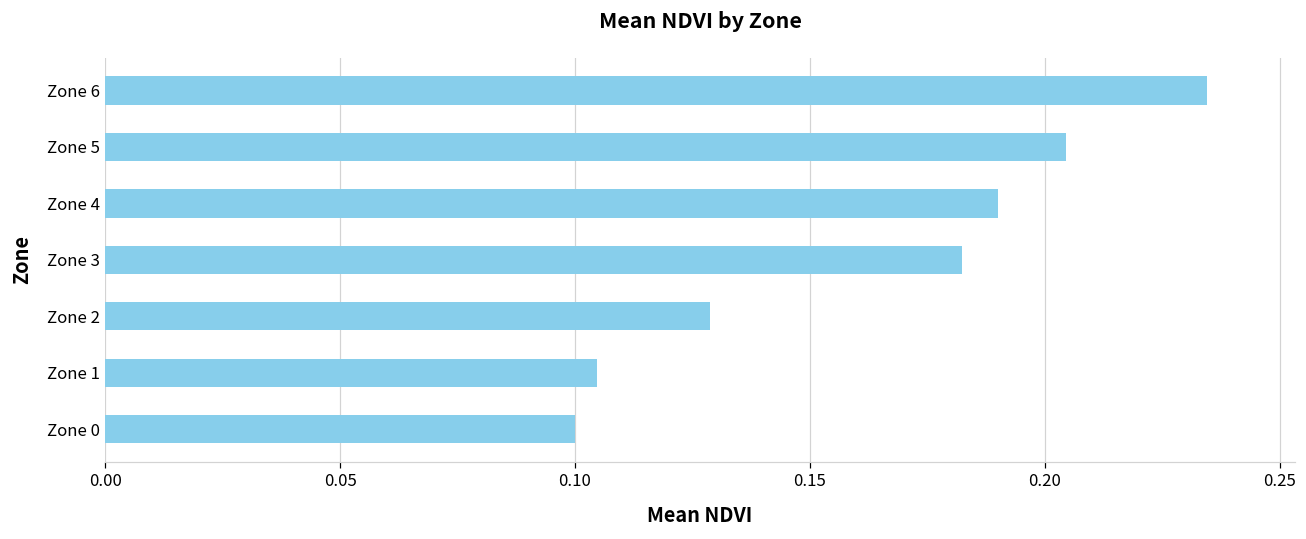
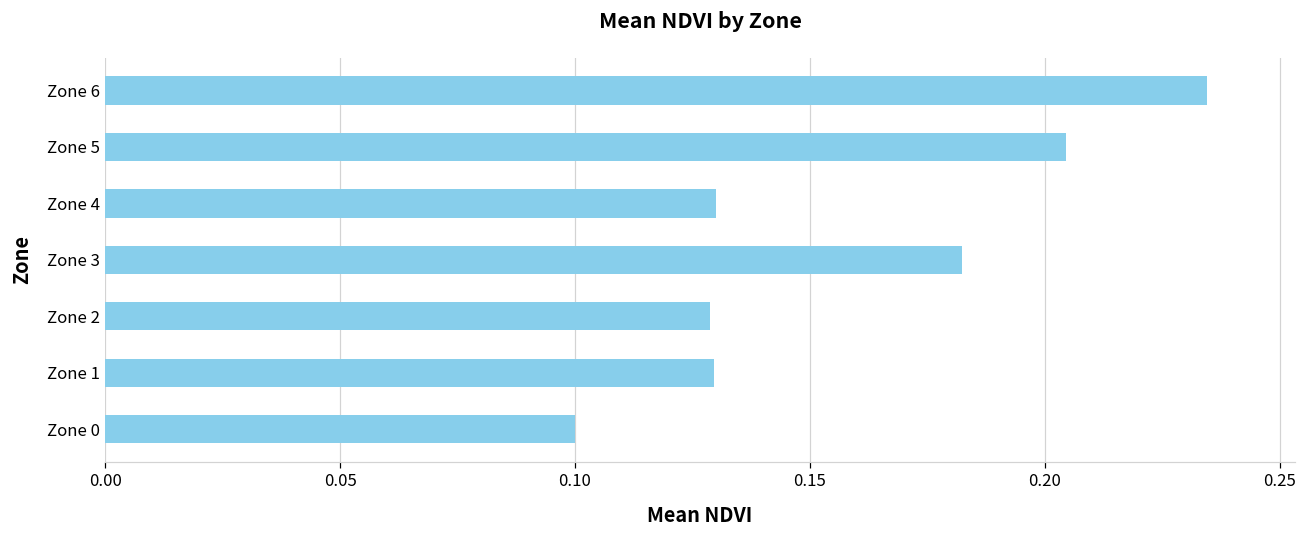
  {
    "Zone 6": 0.235,
    "Zone 5": 0.205,
-   "Zone 4": 0.19,
+   "Zone 4": 0.13,
    "Zone 3": 0.182,
    "Zone 2": 0.129,
-   "Zone 1": 0.105,
+   "Zone 1": 0.130,
    "Zone 0": 0.100
  }
